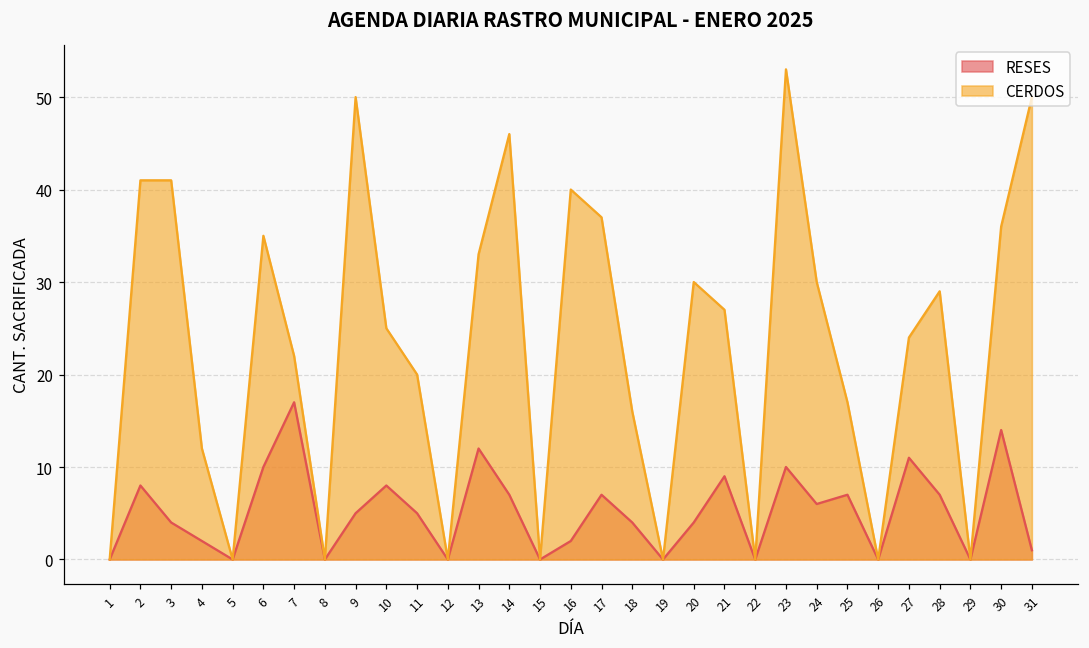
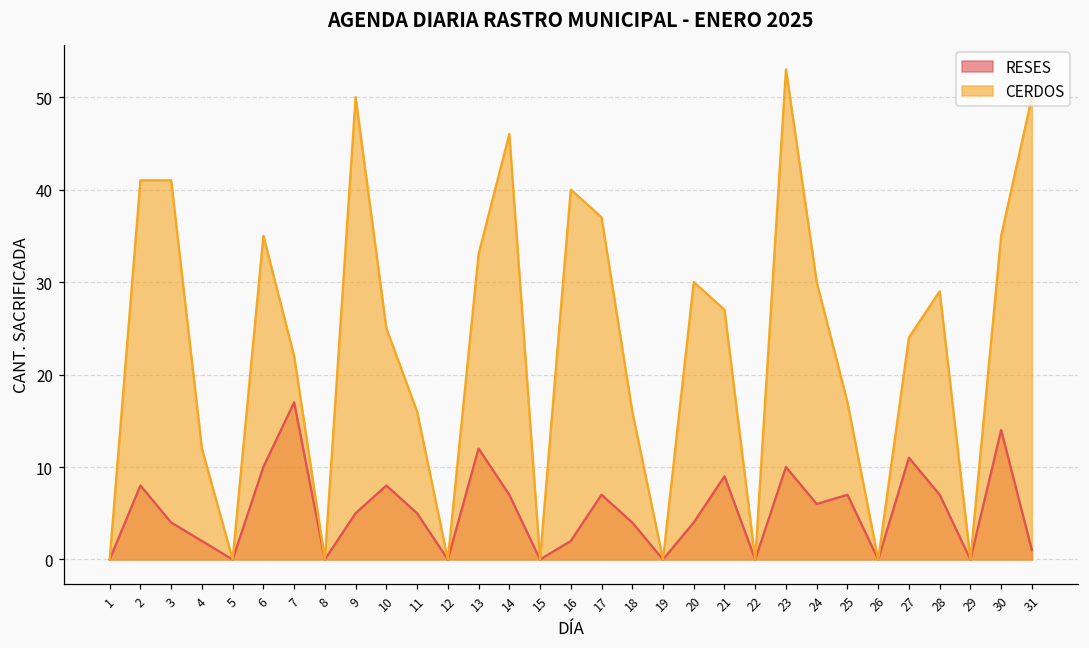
  {
    "RESES": {
      "2": 8,
      "3": 4,
      "4": 2,
      "6": 10,
      "7": 17,
      "9": 5,
      "10": 8,
      "11": 5,
      "13": 12,
      "14": 7,
      "16": 2,
      "17": 7,
      "18": 4,
      "20": 4,
      "21": 9,
      "23": 10,
      "24": 6,
      "25": 7,
      "27": 11,
      "28": 7,
      "30": 14,
      "31": 1
    },
    "CERDOS": {
      "2": 41,
      "3": 41,
      "4": 12,
      "6": 35,
      "7": 22,
      "9": 50,
      "10": 25,
-     "11": 20,
+     "11": 16,
      "13": 33,
      "14": 46,
      "16": 40,
      "17": 37,
      "18": 16,
      "20": 30,
      "21": 27,
      "23": 53,
      "24": 30,
      "25": 17,
      "27": 24,
      "28": 29,
-     "30": 36
+     "30": 35
    }
  }
